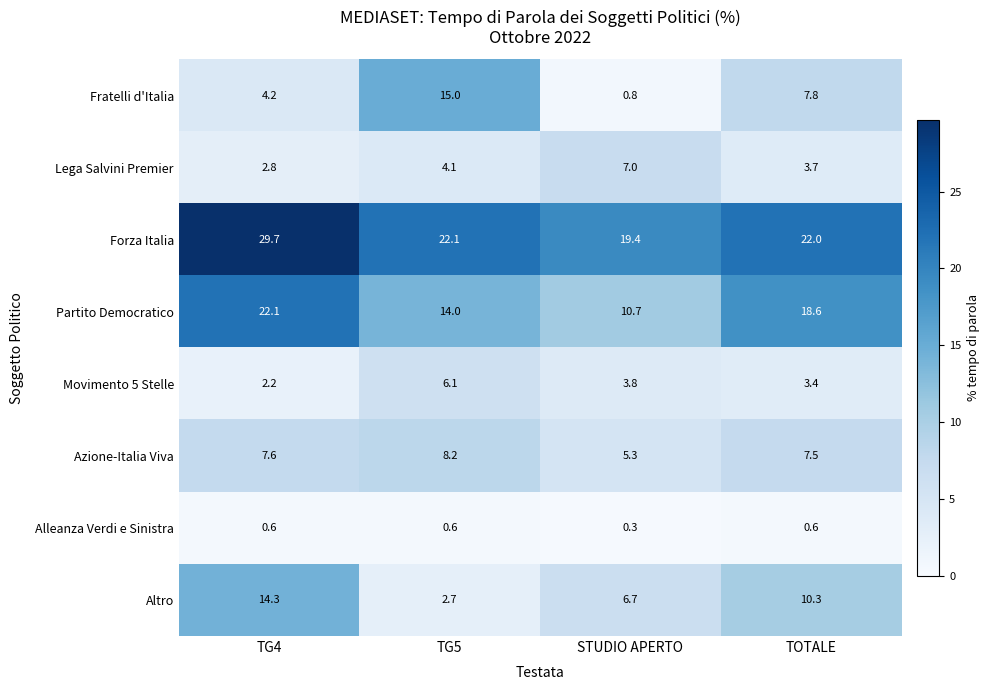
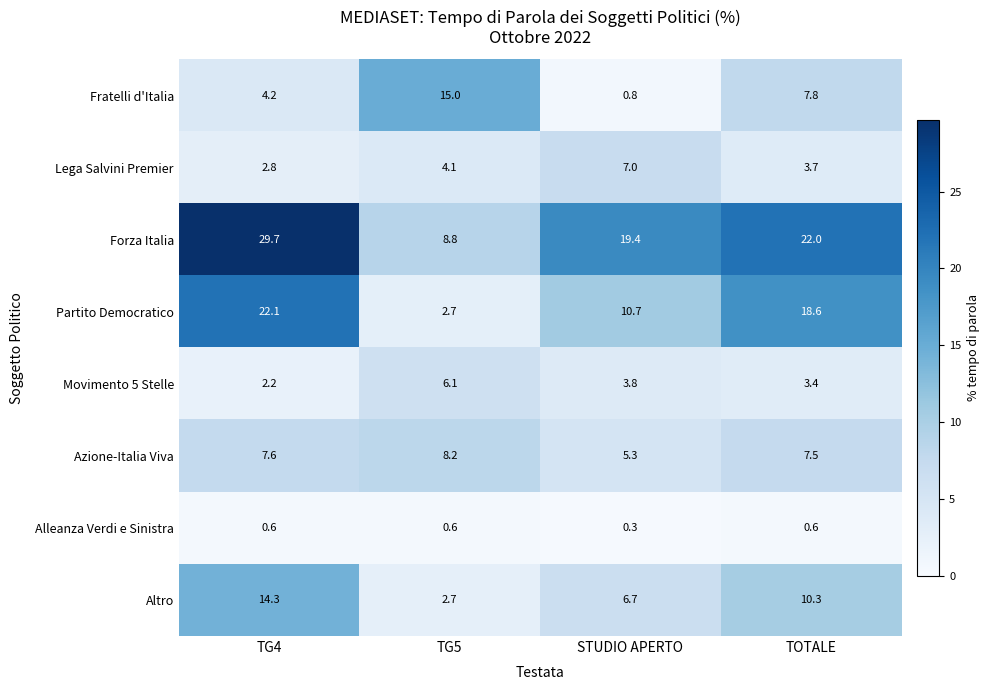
  {
    "Fratelli d'Italia": {
      "TG4": 4.2,
      "TG5": 15.0,
      "STUDIO APERTO": 0.8,
      "TOTALE": 7.8
    },
    "Lega Salvini Premier": {
      "TG4": 2.8,
      "TG5": 4.1,
      "STUDIO APERTO": 7.0,
      "TOTALE": 3.7
    },
    "Forza Italia": {
      "TG4": 29.7,
-     "TG5": 22.1,
+     "TG5": 8.8,
      "STUDIO APERTO": 19.4,
      "TOTALE": 22.0
    },
    "Partito Democratico": {
      "TG4": 22.1,
-     "TG5": 14.0,
+     "TG5": 2.7,
      "STUDIO APERTO": 10.7,
      "TOTALE": 18.6
    },
    "Movimento 5 Stelle": {
      "TG4": 2.2,
      "TG5": 6.1,
      "STUDIO APERTO": 3.8,
      "TOTALE": 3.4
    },
    "Azione-Italia Viva": {
      "TG4": 7.6,
      "TG5": 8.2,
      "STUDIO APERTO": 5.3,
      "TOTALE": 7.5
    },
    "Alleanza Verdi e Sinistra": {
      "TG4": 0.6,
      "TG5": 0.6,
      "STUDIO APERTO": 0.3,
      "TOTALE": 0.6
    },
    "Altro": {
      "TG4": 14.3,
      "TG5": 2.7,
      "STUDIO APERTO": 6.7,
      "TOTALE": 10.3
    }
  }
